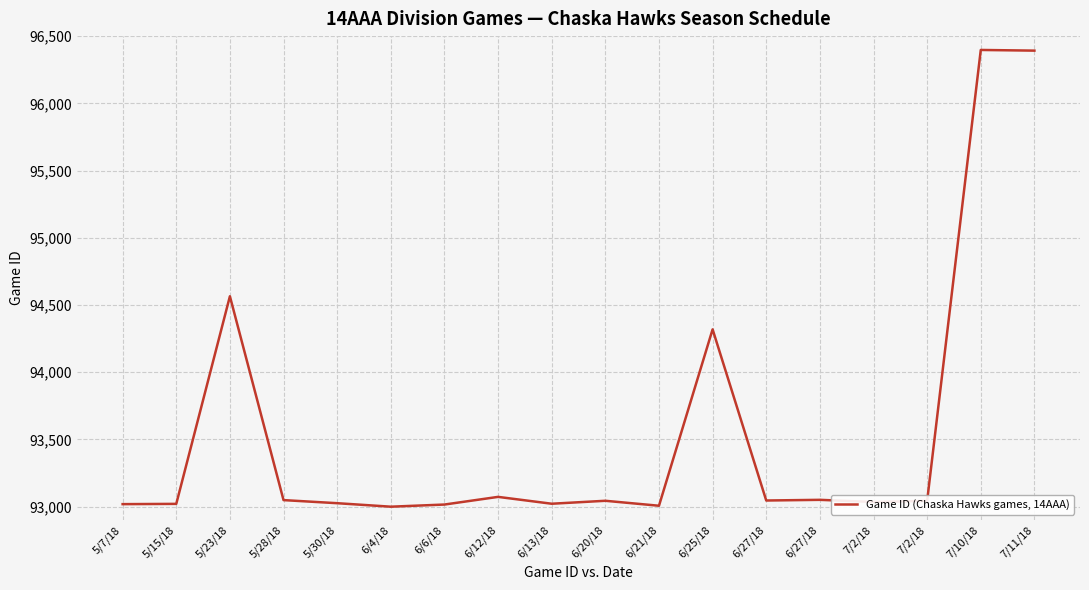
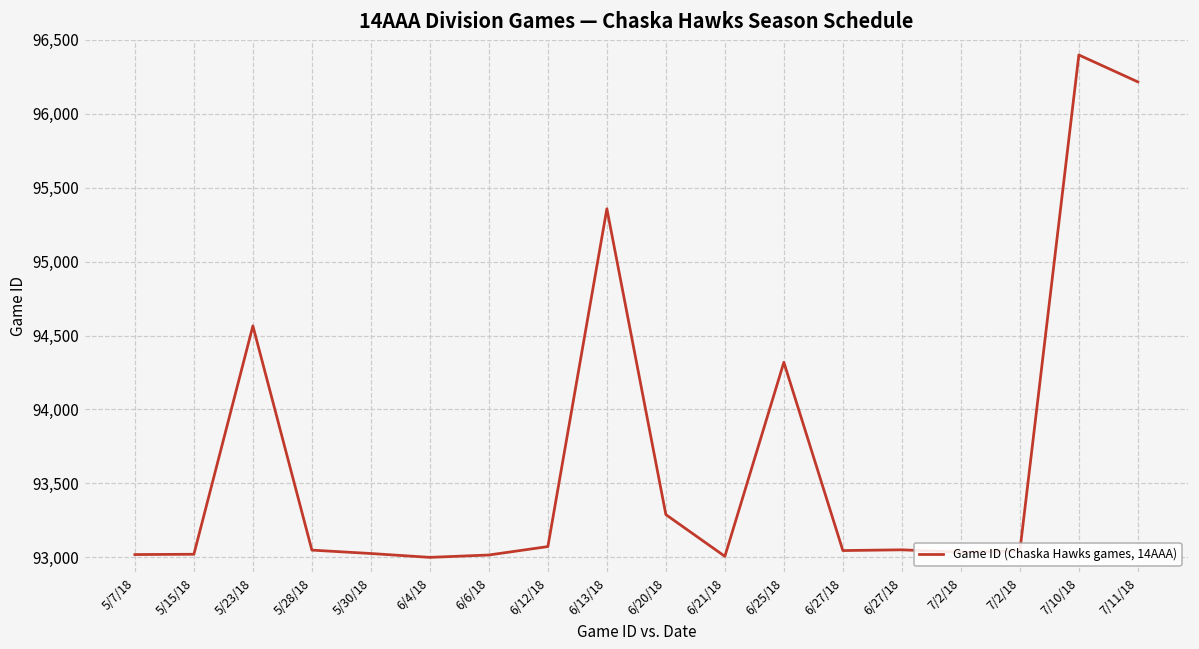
  {
    "5/7/18": "93,020",
    "5/15/18": "93,020",
    "5/23/18": "94,570",
    "5/28/18": "93,050",
    "5/30/18": "93,030",
    "6/4/18": "93,000",
    "6/6/18": "93,020",
    "6/12/18": "93,070",
-   "6/13/18": "93,020",
-   "6/20/18": "93,040",
+   "6/13/18": "95,360",
+   "6/20/18": "93,290",
    "6/21/18": "93,010",
    "6/25/18": "94,320",
    "7/10/18": "96,400",
-   "7/11/18": "96,390"
+   "7/11/18": "96,220"
  }
